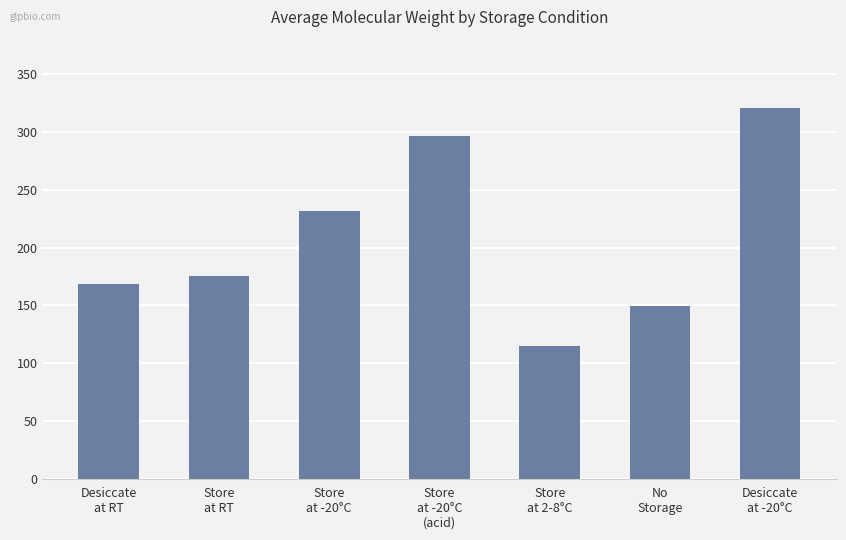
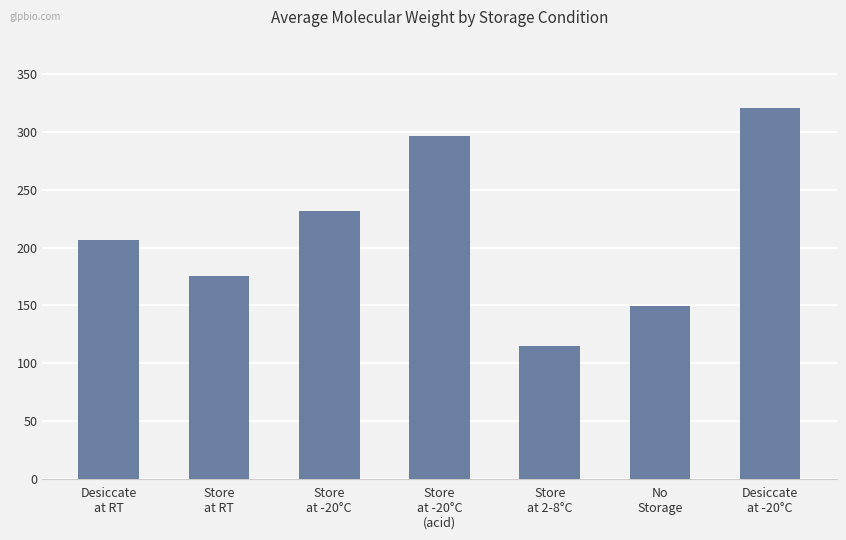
  {
-   "Desiccate at RT": 169,
+   "Desiccate at RT": 206,
    "Store at RT": 175,
    "Store at -20°C": 231,
    "Store at -20°C (acid)": 296,
    "Store at 2-8°C": 115,
    "No Storage": 149,
    "Desiccate at -20°C": 321
  }
